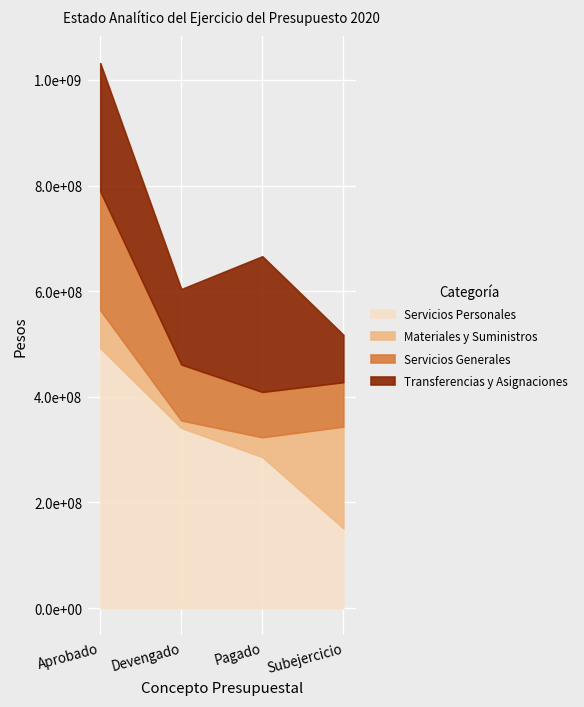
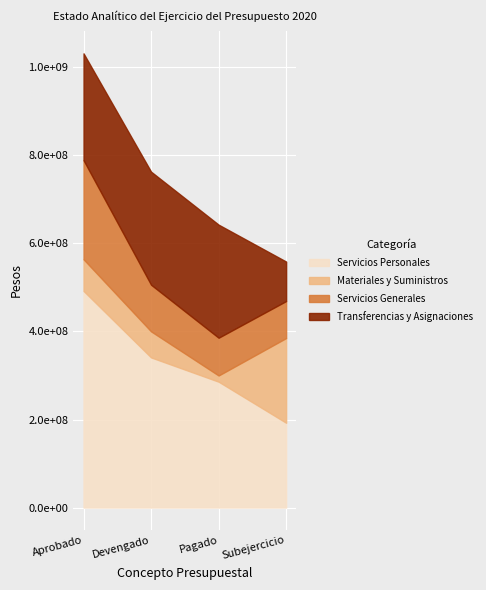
  {
    "Servicios Personales": {
      "Aprobado": 490000000,
      "Devengado": 340000000,
      "Pagado": 290000000,
-     "Subejercicio": 150000000
+     "Subejercicio": 190000000
    },
    "Materiales y Suministros": {
      "Aprobado": 70000000,
-     "Devengado": 10000000,
-     "Pagado": 40000000,
+     "Devengado": 60000000,
+     "Pagado": 10000000,
      "Subejercicio": 190000000
    },
    "Servicios Generales": {
      "Aprobado": 230000000,
      "Devengado": 110000000,
      "Pagado": 90000000,
      "Subejercicio": 80000000
    },
    "Transferencias y Asignaciones": {
      "Aprobado": 240000000,
-     "Devengado": 140000000,
+     "Devengado": 260000000,
      "Pagado": 260000000,
      "Subejercicio": 90000000
    }
  }
